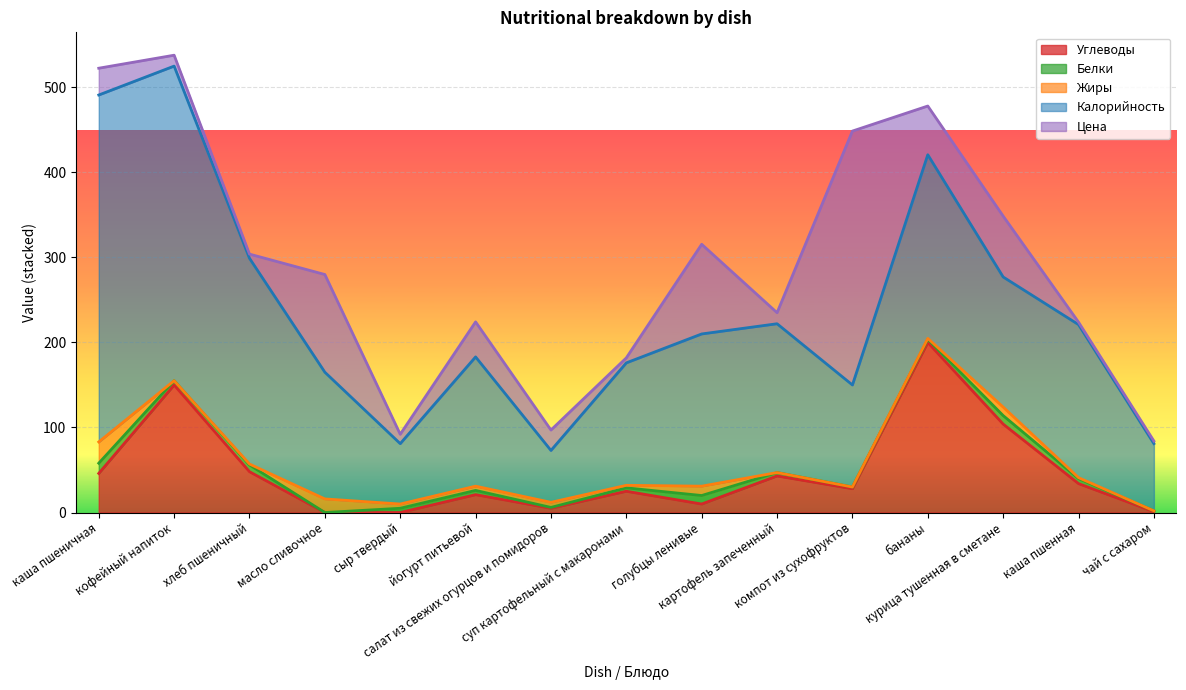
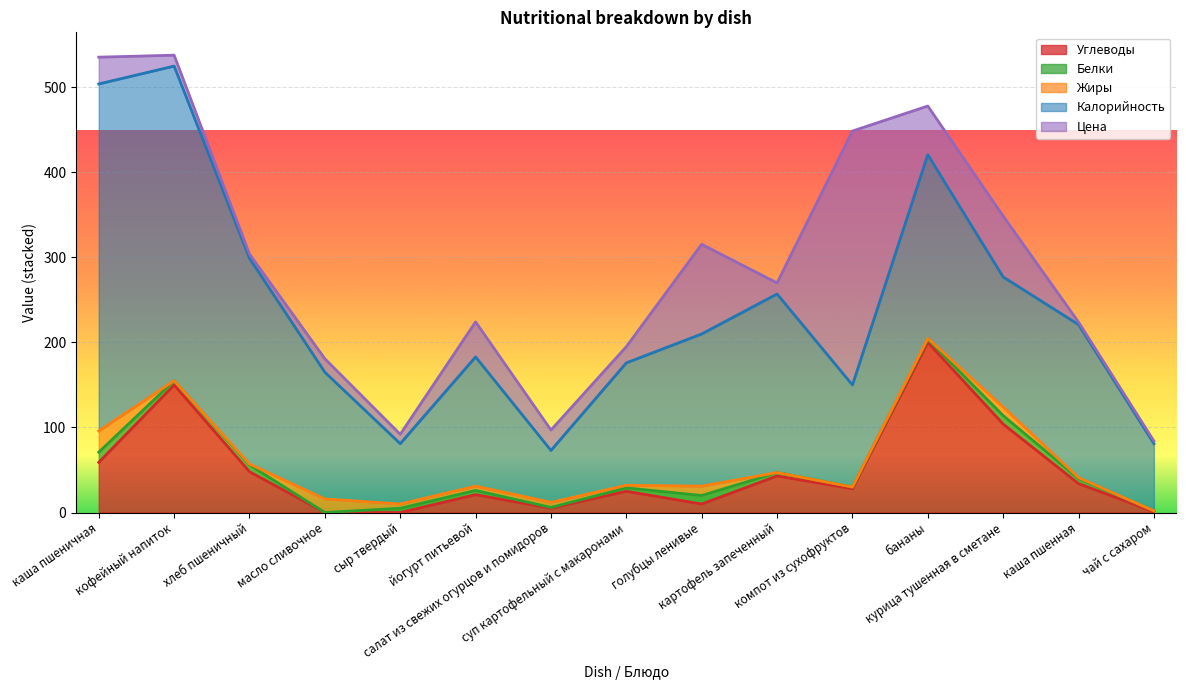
  {
    "Углеводы": {
-     "каша пшеничная": 50,
+     "каша пшеничная": 60,
      "кофейный напиток": 150,
      "хлеб пшеничный": 50,
      "сыр твердый": 0,
      "йогурт питьевой": 20,
      "суп картофельный с макаронами": 30,
      "голубцы ленивые": 10,
      "картофель запеченный": 40,
      "бананы": 200,
      "курица тушенная в сметане": 100,
      "каша пшенная": 30
    },
    "Белки": {
      "каша пшеничная": 10,
      "сыр твердый": 10,
      "йогурт питьевой": 10,
      "суп картофельный с макаронами": 0,
      "голубцы ленивые": 10,
      "курица тушенная в сметане": 10
    },
    "Жиры": {
      "каша пшеничная": 30,
      "масло сливочное": 20,
      "сыр твердый": 10,
      "йогурт питьевой": 10,
      "салат из свежих огурцов и помидоров": 10,
      "суп картофельный с макаронами": 0,
      "голубцы ленивые": 10,
      "курица тушенная в сметане": 10
    },
    "Калорийность": {
      "каша пшеничная": 410,
      "кофейный напиток": 370,
      "хлеб пшеничный": 240,
      "масло сливочное": 150,
      "сыр твердый": 70,
      "йогурт питьевой": 150,
      "салат из свежих огурцов и помидоров": 60,
      "суп картофельный с макаронами": 140,
      "голубцы ленивые": 180,
-     "картофель запеченный": 180,
+     "картофель запеченный": 210,
      "компот из сухофруктов": 120,
      "бананы": 220,
      "курица тушенная в сметане": 150,
      "чай с сахаром": 80
    },
    "Цена": {
      "каша пшеничная": 30,
      "кофейный напиток": 10,
      "хлеб пшеничный": 0,
-     "масло сливочное": 110,
+     "масло сливочное": 20,
      "сыр твердый": 10,
      "йогурт питьевой": 40,
      "салат из свежих огурцов и помидоров": 20,
-     "суп картофельный с макаронами": 10,
+     "суп картофельный с макаронами": 20,
      "голубцы ленивые": 110,
      "картофель запеченный": 10,
      "компот из сухофруктов": 300,
      "бананы": 60,
      "курица тушенная в сметане": 70,
      "чай с сахаром": 0
    }
  }
